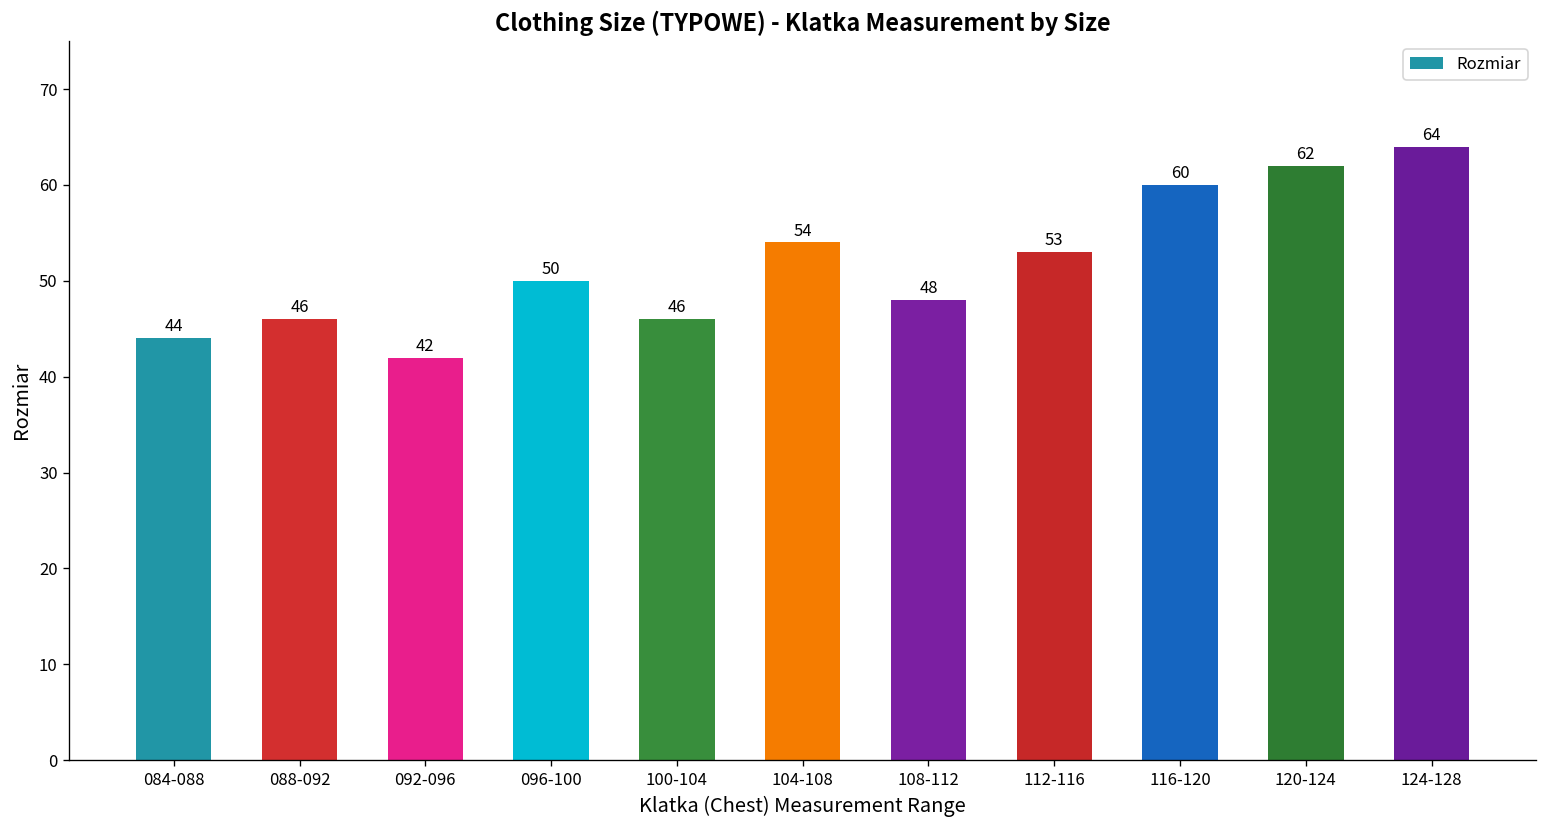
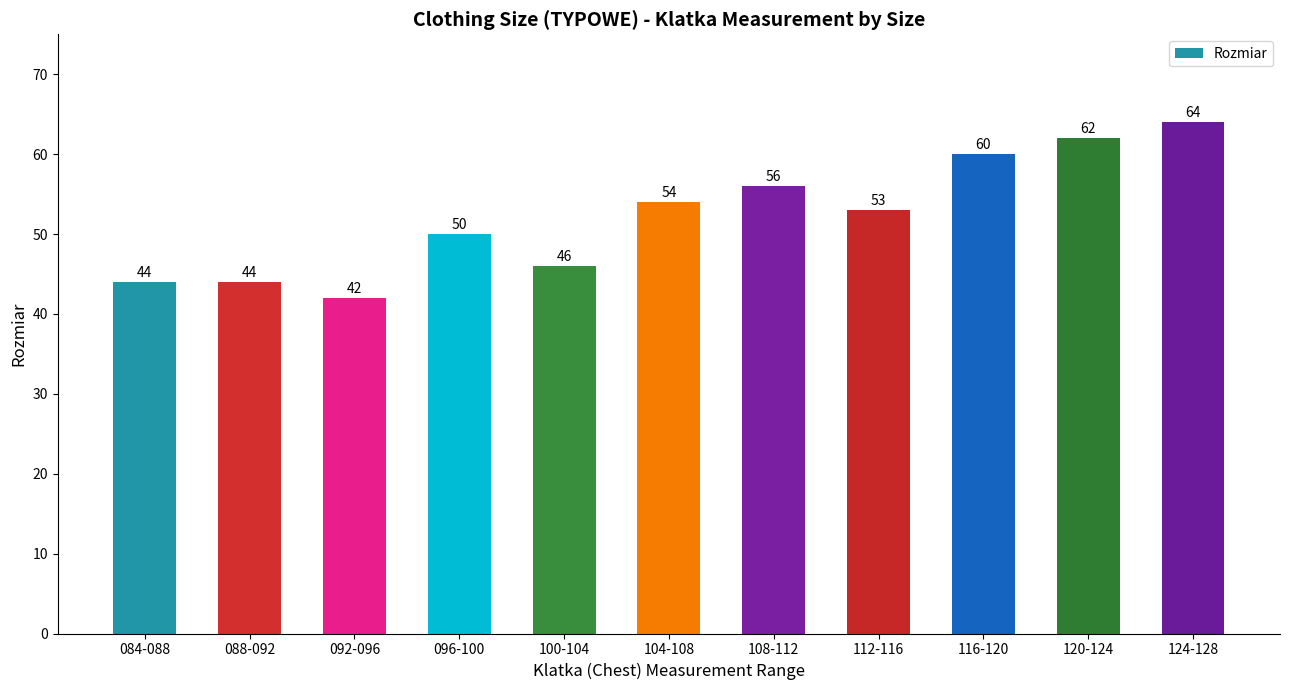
  {
    "084-088": 44,
-   "088-092": 46,
+   "088-092": 44,
    "092-096": 42,
    "096-100": 50,
    "100-104": 46,
    "104-108": 54,
-   "108-112": 48,
+   "108-112": 56,
    "112-116": 53,
    "116-120": 60,
    "120-124": 62,
    "124-128": 64
  }
